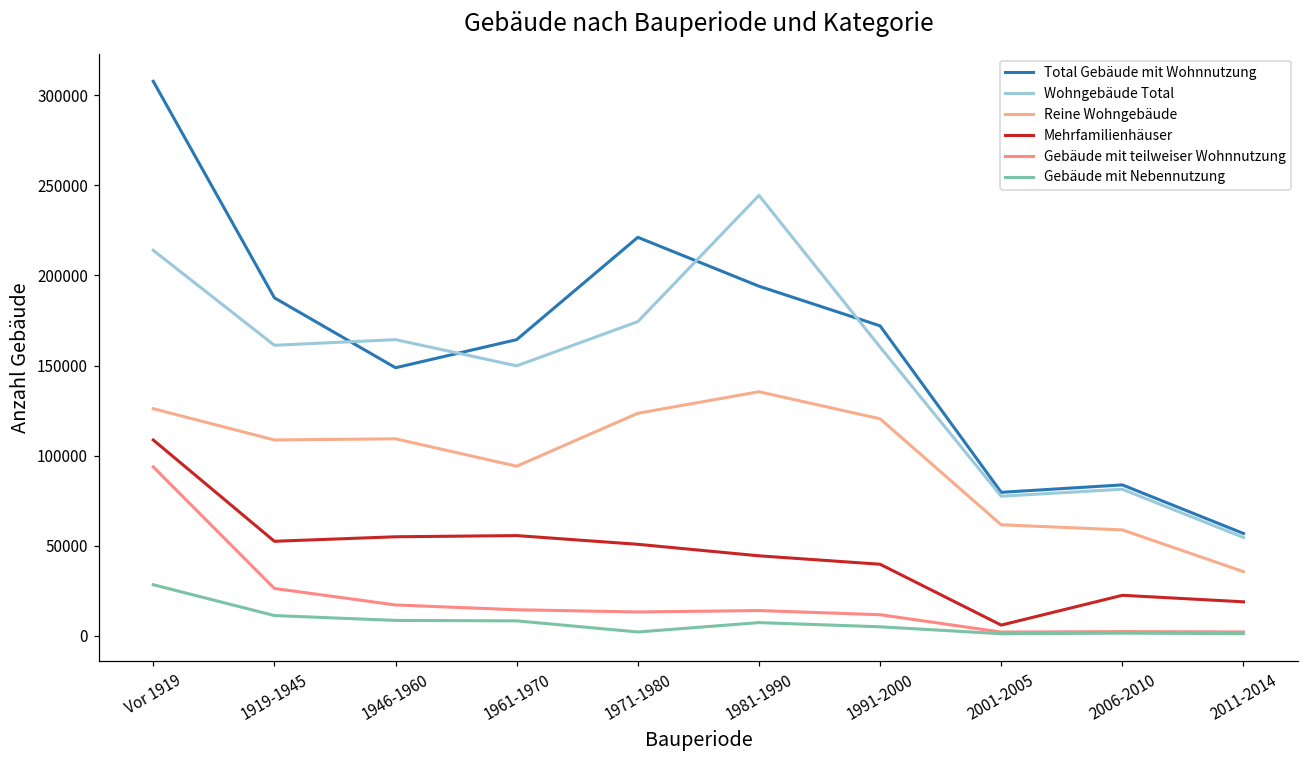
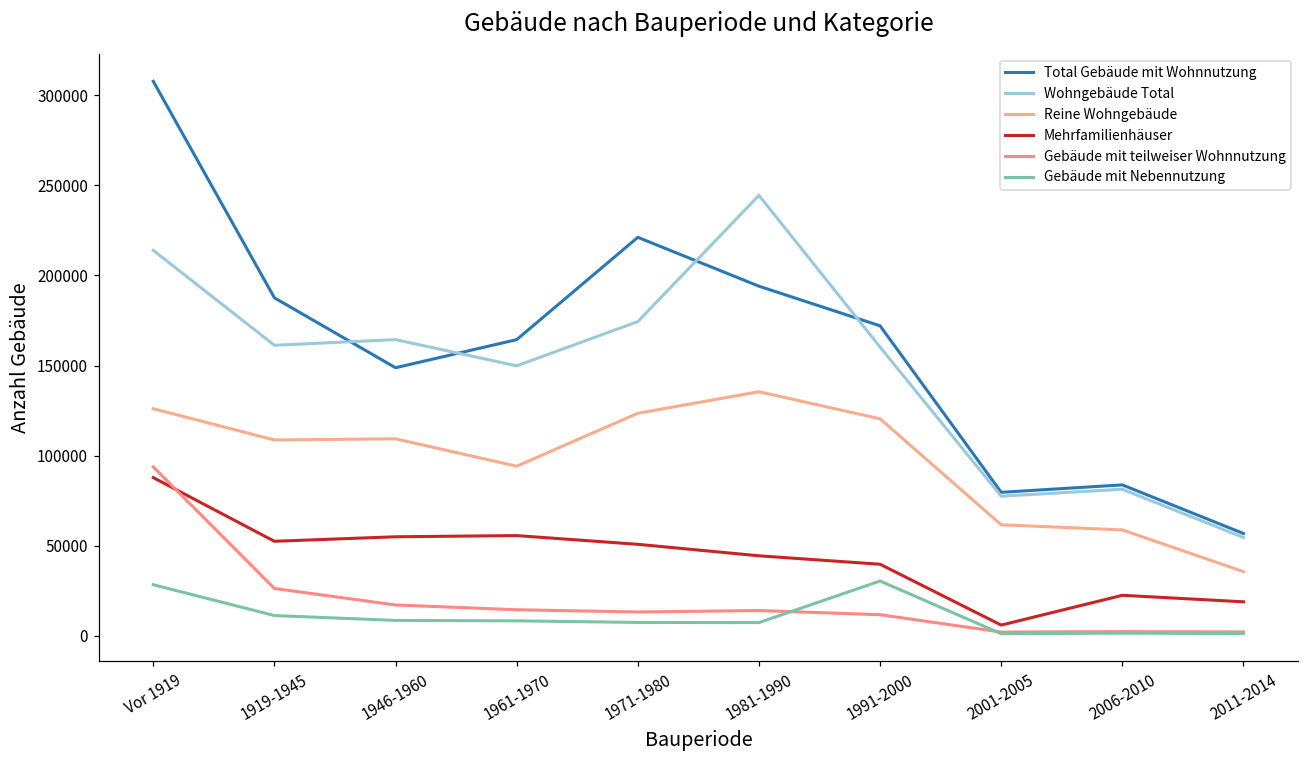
  {
    "Total Gebäude mit Wohnnutzung": {
      "Vor 1919": 308000,
      "1919-1945": 188000,
      "1946-1960": 149000,
      "1961-1970": 164000,
      "1971-1980": 221000,
      "1981-1990": 194000,
      "1991-2000": 172000,
      "2001-2005": 80000,
      "2006-2010": 84000,
      "2011-2014": 57000
    },
    "Wohngebäude Total": {
      "Vor 1919": 214000,
      "1919-1945": 161000,
      "1946-1960": 164000,
      "1961-1970": 150000,
      "1971-1980": 174000,
      "1981-1990": 244000,
      "1991-2000": 160000,
      "2001-2005": 78000,
      "2006-2010": 81000,
      "2011-2014": 55000
    },
    "Mehrfamilienhäuser": {
-     "Vor 1919": 109000,
+     "Vor 1919": 88000,
      "1919-1945": 53000,
      "1946-1960": 55000,
      "1961-1970": 56000,
      "1971-1980": 51000,
      "1981-1990": 44000,
      "1991-2000": 40000,
      "2001-2005": 6000,
      "2006-2010": 23000,
      "2011-2014": 19000
    },
    "Gebäude mit Nebennutzung": {
      "Vor 1919": 28000,
      "1919-1945": 11000,
      "1946-1960": 9000,
      "1961-1970": 8000,
-     "1971-1980": 2000,
+     "1971-1980": 8000,
      "1981-1990": 7000,
-     "1991-2000": 5000
+     "1991-2000": 30000
    }
  }
